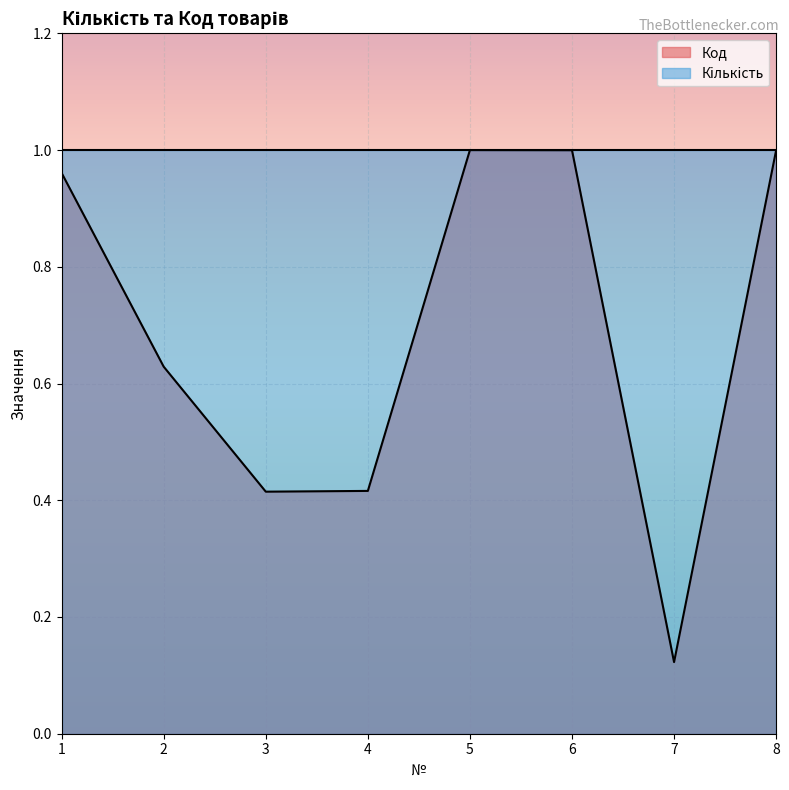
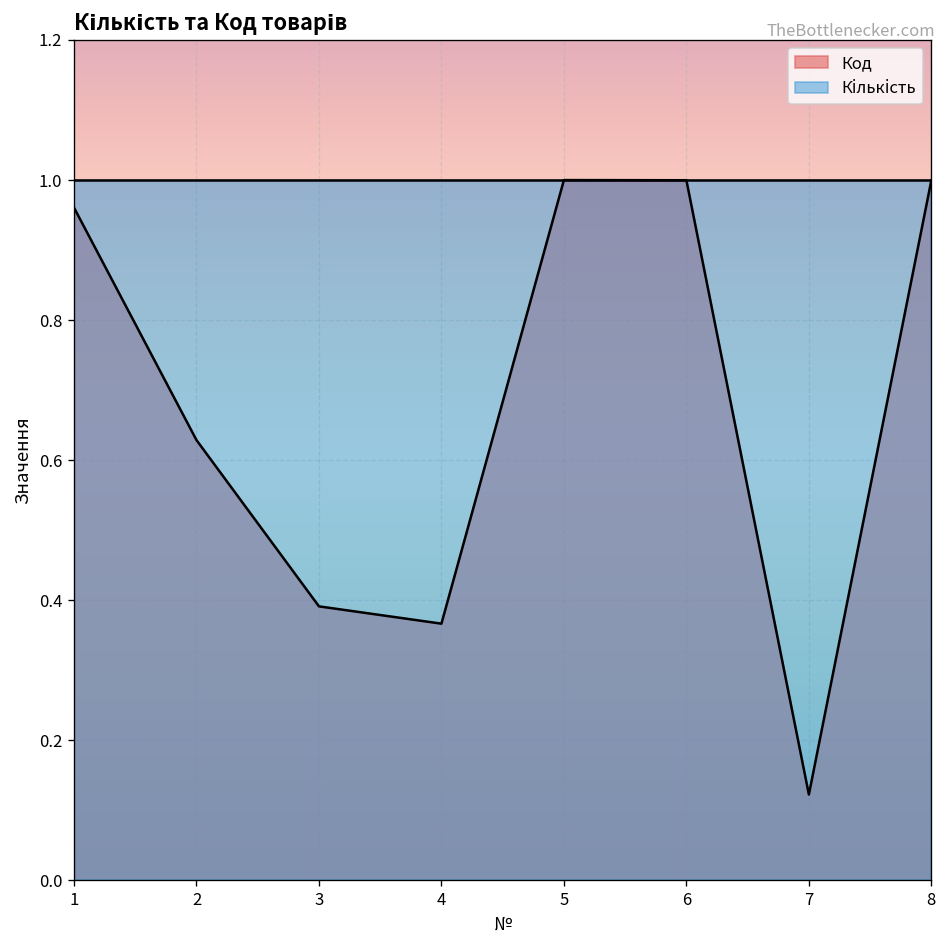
  {
    "Код": {
      "1": 0.96,
      "2": 0.63,
-     "3": 0.41,
-     "4": 0.42,
+     "3": 0.39,
+     "4": 0.37,
      "7": 0.12
    },
    "Кількість": {
      "1": 1.00,
      "2": 1.00,
      "3": 1.00,
      "4": 1.00,
      "7": 1.00
    }
  }
